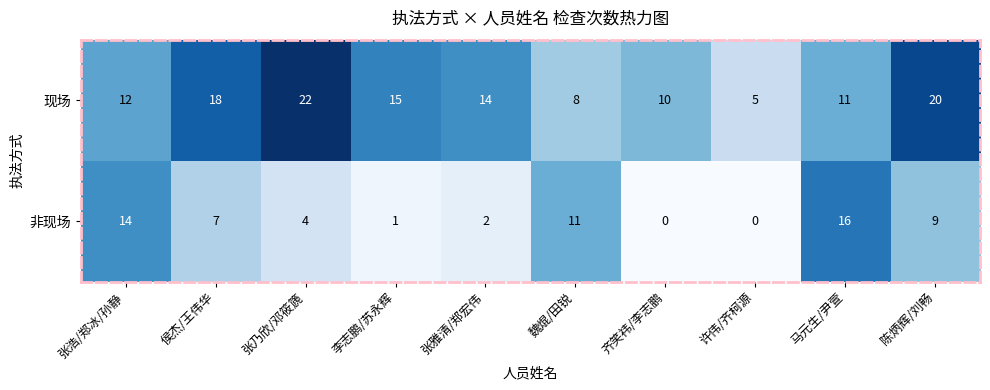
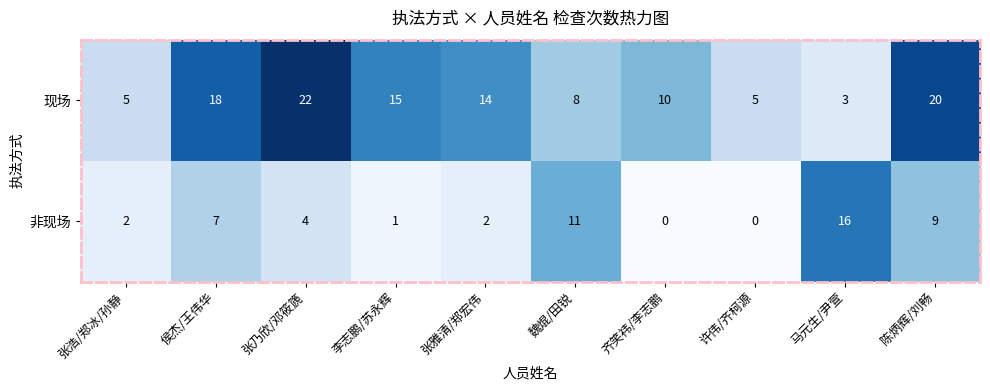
  {
    "现场": {
-     "张浩/郑冰/孙静": 12,
+     "张浩/郑冰/孙静": 5,
      "侯杰/王伟华": 18,
      "张乃欣/邓筱篪": 22,
      "李志鹏/苏永辉": 15,
      "张雅清/郑宏伟": 14,
      "魏焜/田锐": 8,
      "齐笑祎/李志鹏": 10,
      "许伟/齐柯源": 5,
-     "马元生/尹萱": 11,
+     "马元生/尹萱": 3,
      "陈炳辉/刘畅": 20
    },
    "非现场": {
-     "张浩/郑冰/孙静": 14,
+     "张浩/郑冰/孙静": 2,
      "侯杰/王伟华": 7,
      "张乃欣/邓筱篪": 4,
      "李志鹏/苏永辉": 1,
      "张雅清/郑宏伟": 2,
      "魏焜/田锐": 11,
      "齐笑祎/李志鹏": 0,
      "许伟/齐柯源": 0,
      "马元生/尹萱": 16,
      "陈炳辉/刘畅": 9
    }
  }
